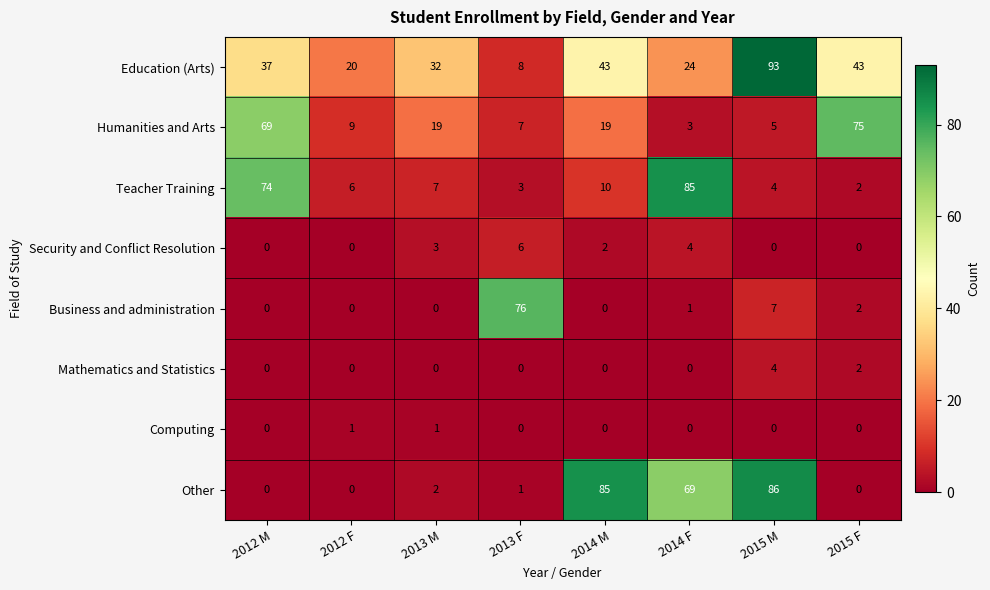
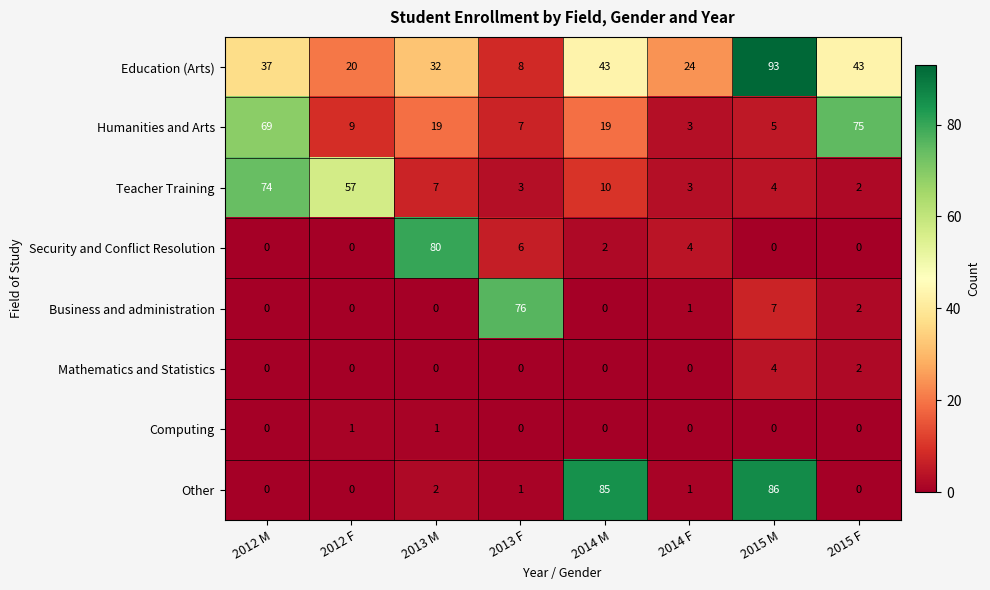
  {
    "Education (Arts)": {
      "2012 M": 37,
      "2012 F": 20,
      "2013 M": 32,
      "2013 F": 8,
      "2014 M": 43,
      "2014 F": 24,
      "2015 M": 93,
      "2015 F": 43
    },
    "Humanities and Arts": {
      "2012 M": 69,
      "2012 F": 9,
      "2013 M": 19,
      "2013 F": 7,
      "2014 M": 19,
      "2014 F": 3,
      "2015 M": 5,
      "2015 F": 75
    },
    "Teacher Training": {
      "2012 M": 74,
-     "2012 F": 6,
+     "2012 F": 57,
      "2013 M": 7,
      "2013 F": 3,
      "2014 M": 10,
-     "2014 F": 85,
+     "2014 F": 3,
      "2015 M": 4,
      "2015 F": 2
    },
    "Security and Conflict Resolution": {
      "2012 M": 0,
      "2012 F": 0,
-     "2013 M": 3,
+     "2013 M": 80,
      "2013 F": 6,
      "2014 M": 2,
      "2014 F": 4,
      "2015 M": 0,
      "2015 F": 0
    },
    "Business and administration": {
      "2012 M": 0,
      "2012 F": 0,
      "2013 M": 0,
      "2013 F": 76,
      "2014 M": 0,
      "2014 F": 1,
      "2015 M": 7,
      "2015 F": 2
    },
    "Mathematics and Statistics": {
      "2012 M": 0,
      "2012 F": 0,
      "2013 M": 0,
      "2013 F": 0,
      "2014 M": 0,
      "2014 F": 0,
      "2015 M": 4,
      "2015 F": 2
    },
    "Computing": {
      "2012 M": 0,
      "2012 F": 1,
      "2013 M": 1,
      "2013 F": 0,
      "2014 M": 0,
      "2014 F": 0,
      "2015 M": 0,
      "2015 F": 0
    },
    "Other": {
      "2012 M": 0,
      "2012 F": 0,
      "2013 M": 2,
      "2013 F": 1,
      "2014 M": 85,
-     "2014 F": 69,
+     "2014 F": 1,
      "2015 M": 86,
      "2015 F": 0
    }
  }
